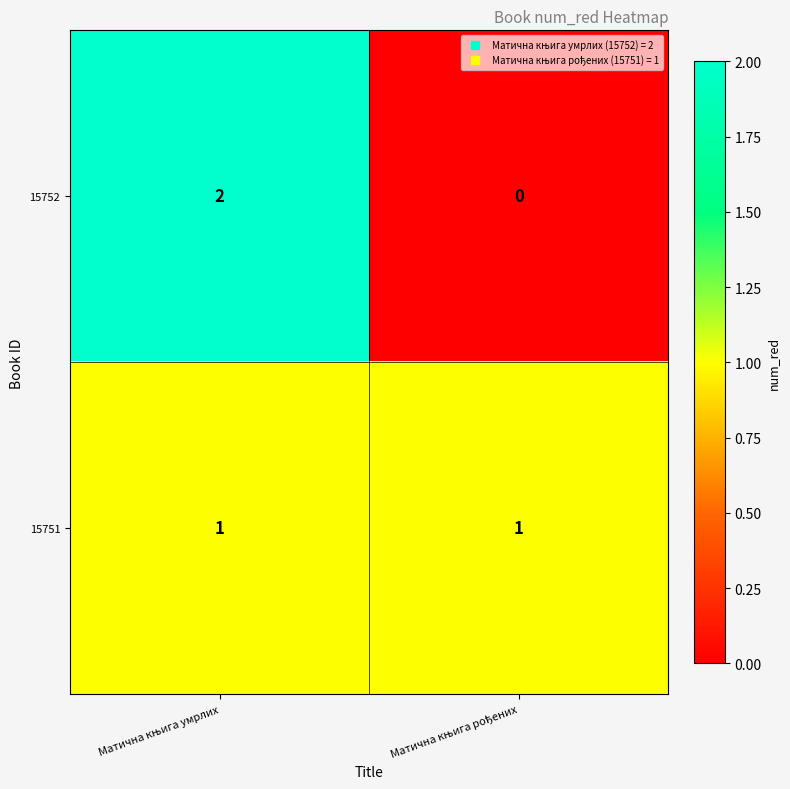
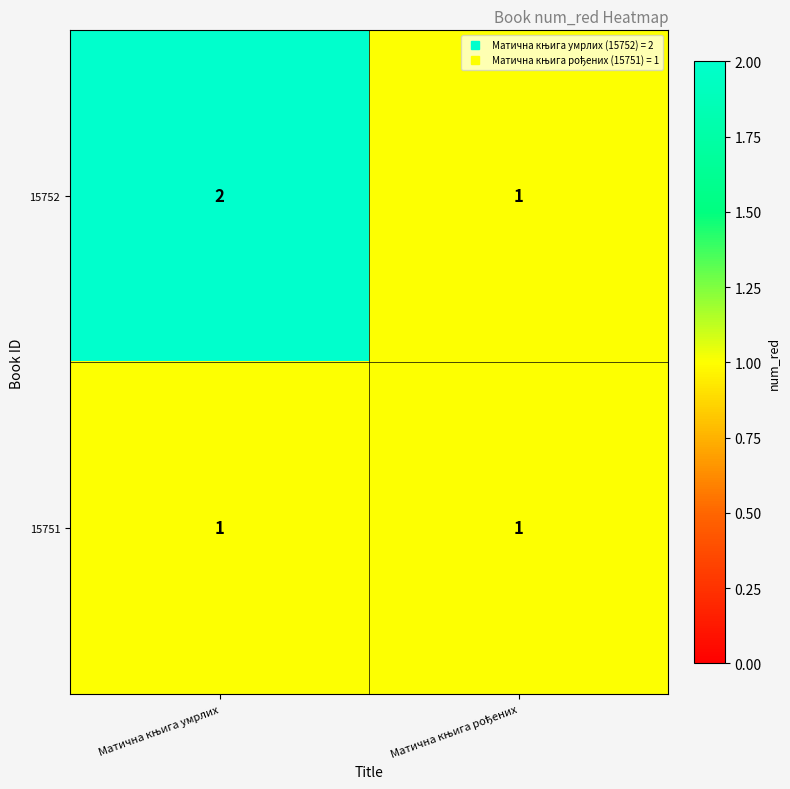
  {
    "15752": {
      "Матична књига умрлих": 2,
-     "Матична књига рођених": 0
+     "Матична књига рођених": 1
    },
    "15751": {
      "Матична књига умрлих": 1,
      "Матична књига рођених": 1
    }
  }
